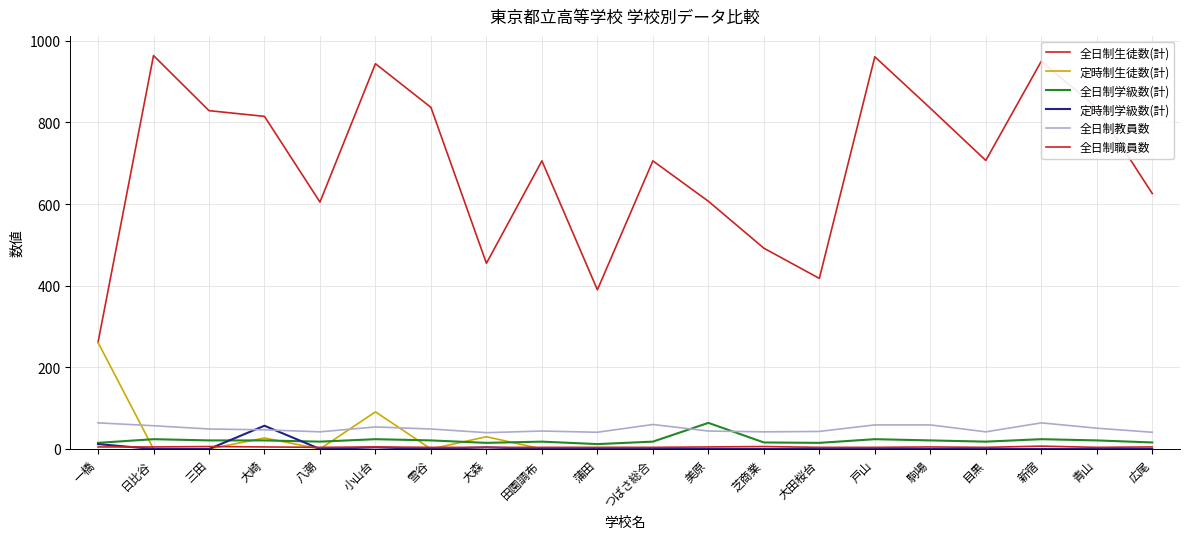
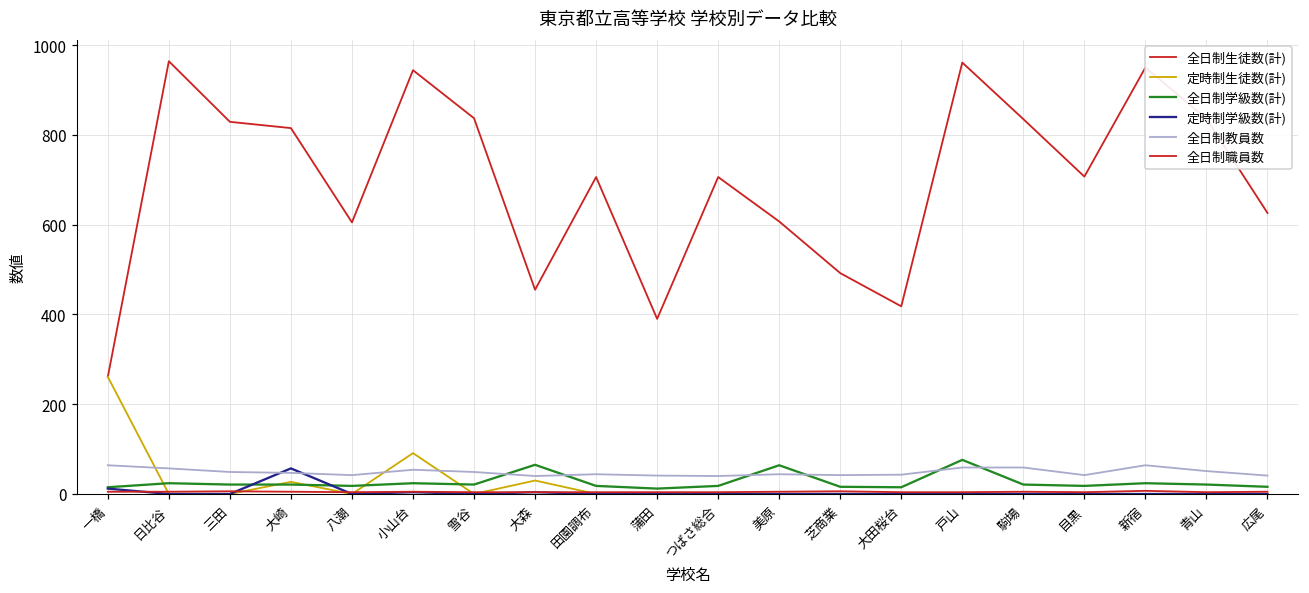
  {
    "定時制生徒数(計)": {
      "小山台": 90,
      "大森": 30
    },
    "全日制学級数(計)": {
      "日比谷": 20,
      "三田": 20,
      "八潮": 20,
      "小山台": 20,
      "雪谷": 20,
-     "大森": 20,
+     "大森": 70,
      "田園調布": 20,
      "蒲田": 10,
      "つばさ総合": 20,
      "美原": 60,
      "芝商業": 20,
      "大田桜台": 20,
-     "戸山": 20,
+     "戸山": 80,
      "駒場": 20,
      "目黒": 20,
      "新宿": 20,
      "青山": 20,
      "広尾": 20
    },
    "定時制学級数(計)": {
      "大崎": 60
    },
    "全日制教員数": {
      "一橋": 60,
      "日比谷": 60,
      "三田": 50,
      "大崎": 50,
      "八潮": 40,
      "小山台": 50,
      "雪谷": 50,
      "大森": 40,
      "田園調布": 40,
      "蒲田": 40,
-     "つばさ総合": 60,
+     "つばさ総合": 40,
      "美原": 40,
      "芝商業": 40,
      "大田桜台": 40,
      "戸山": 60,
      "駒場": 60,
      "目黒": 40,
      "新宿": 60,
      "青山": 50,
      "広尾": 40
    }
  }
